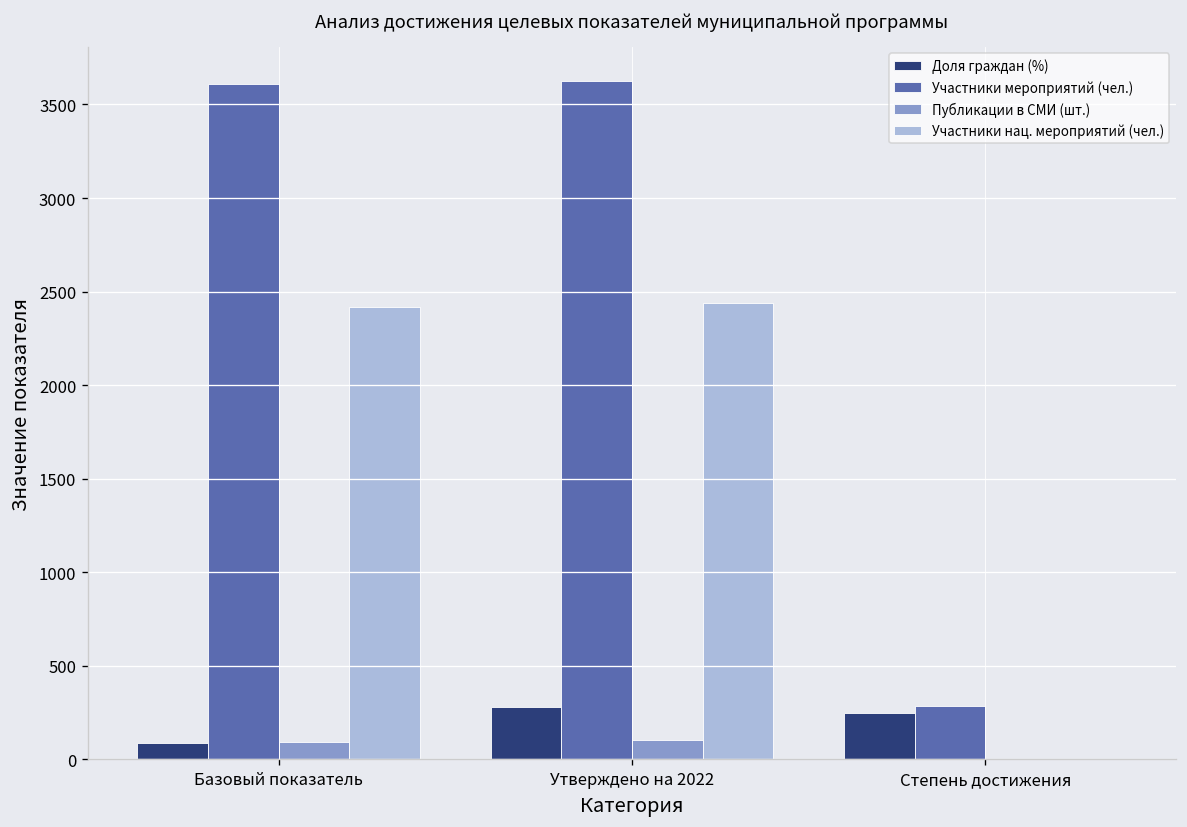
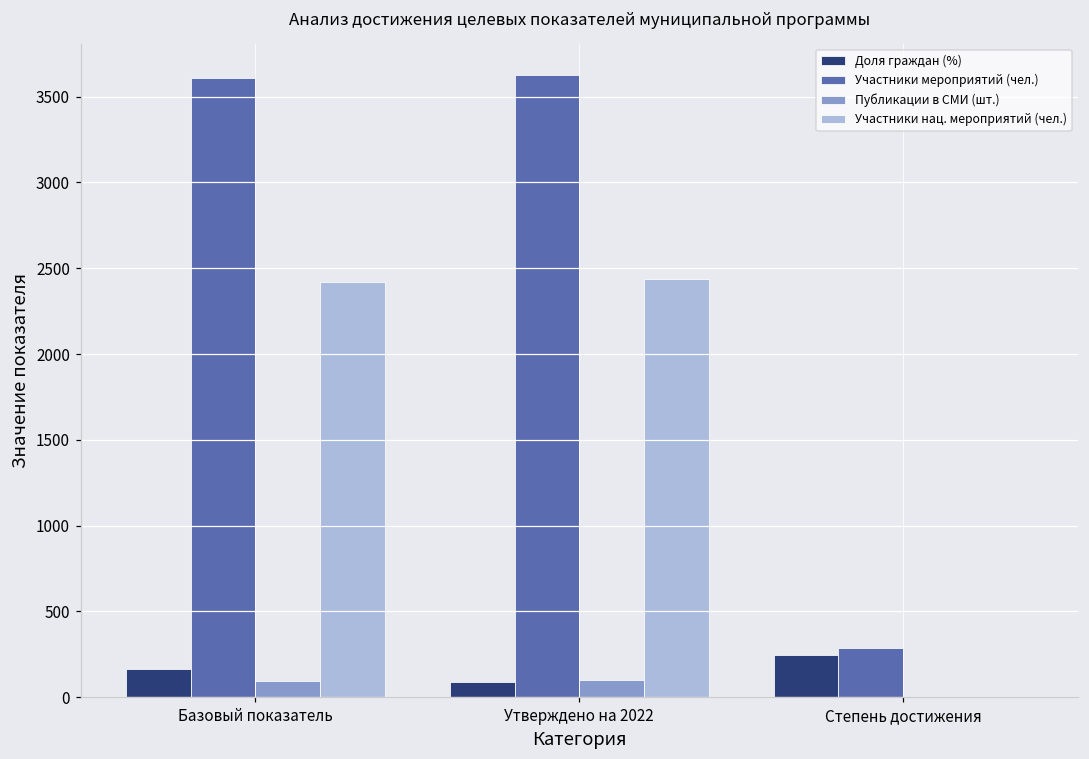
  {
    "Доля граждан (%)": {
-     "Базовый показатель": 90,
-     "Утверждено на 2022": 280,
+     "Базовый показатель": 160,
+     "Утверждено на 2022": 90,
      "Степень достижения": 250
    },
    "Участники мероприятий (чел.)": {
      "Базовый показатель": 3610,
      "Утверждено на 2022": 3630,
      "Степень достижения": 290
    }
  }
